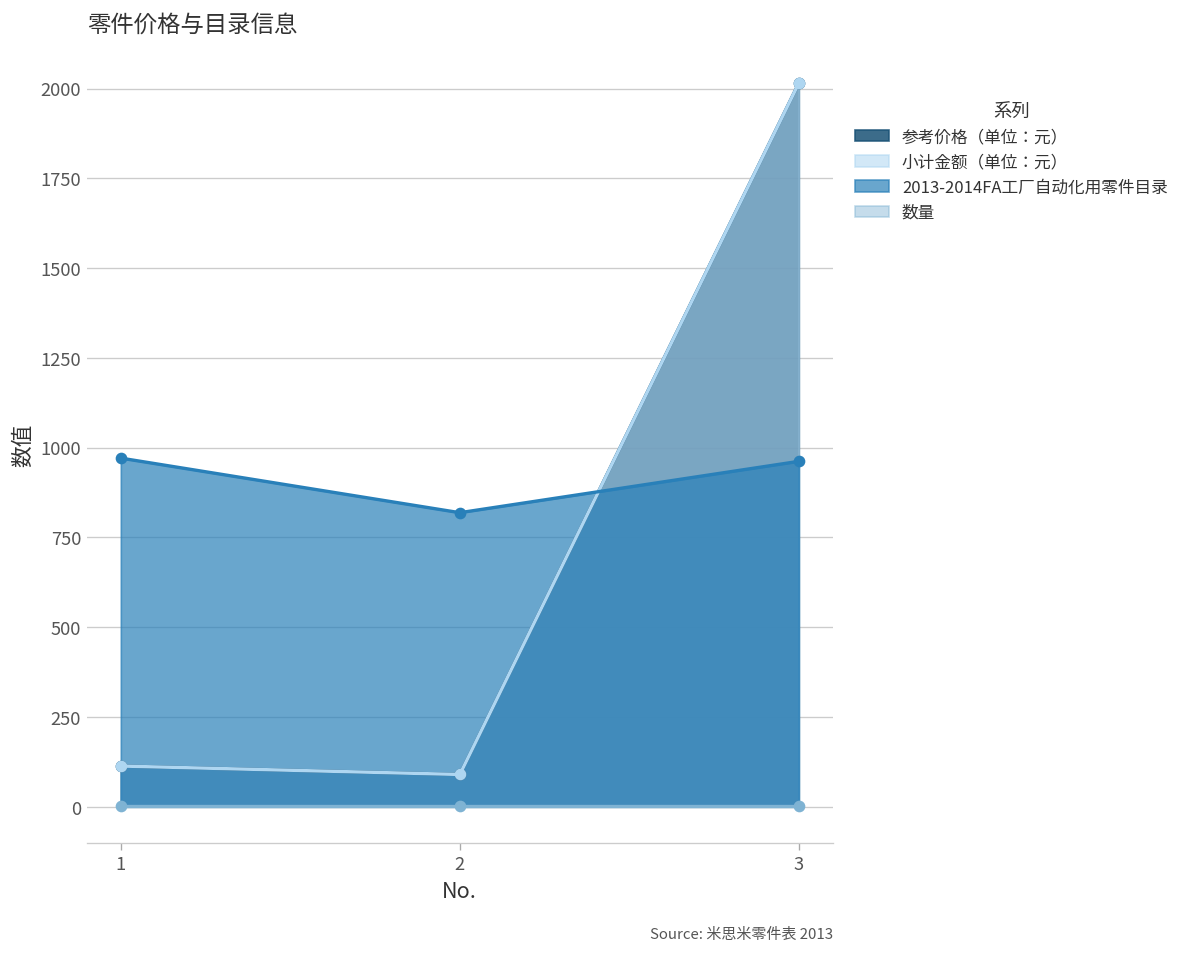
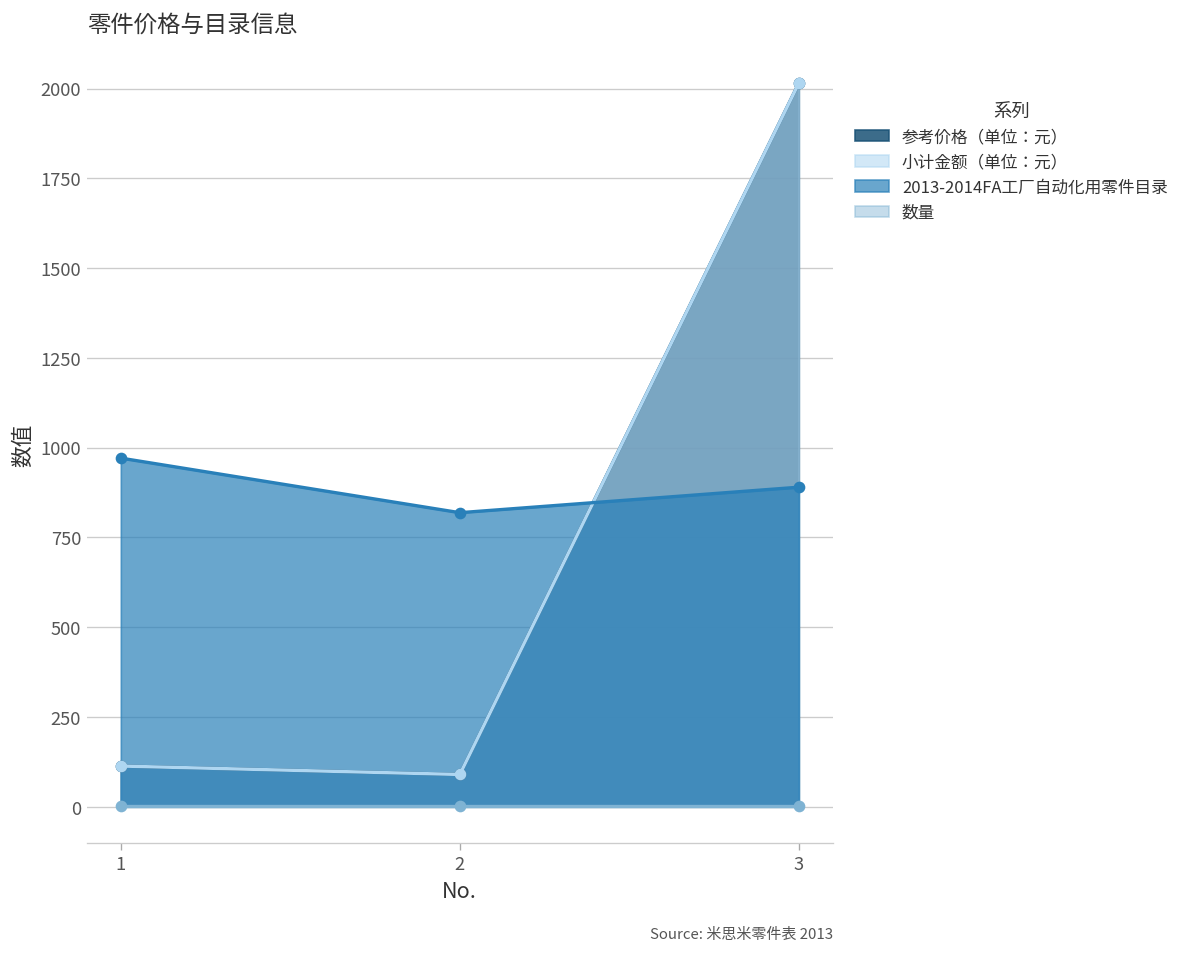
  {
    "2013-2014FA工厂自动化用零件目录": {
      "1": 970,
      "2": 820,
-     "3": 960
+     "3": 890
    }
  }
